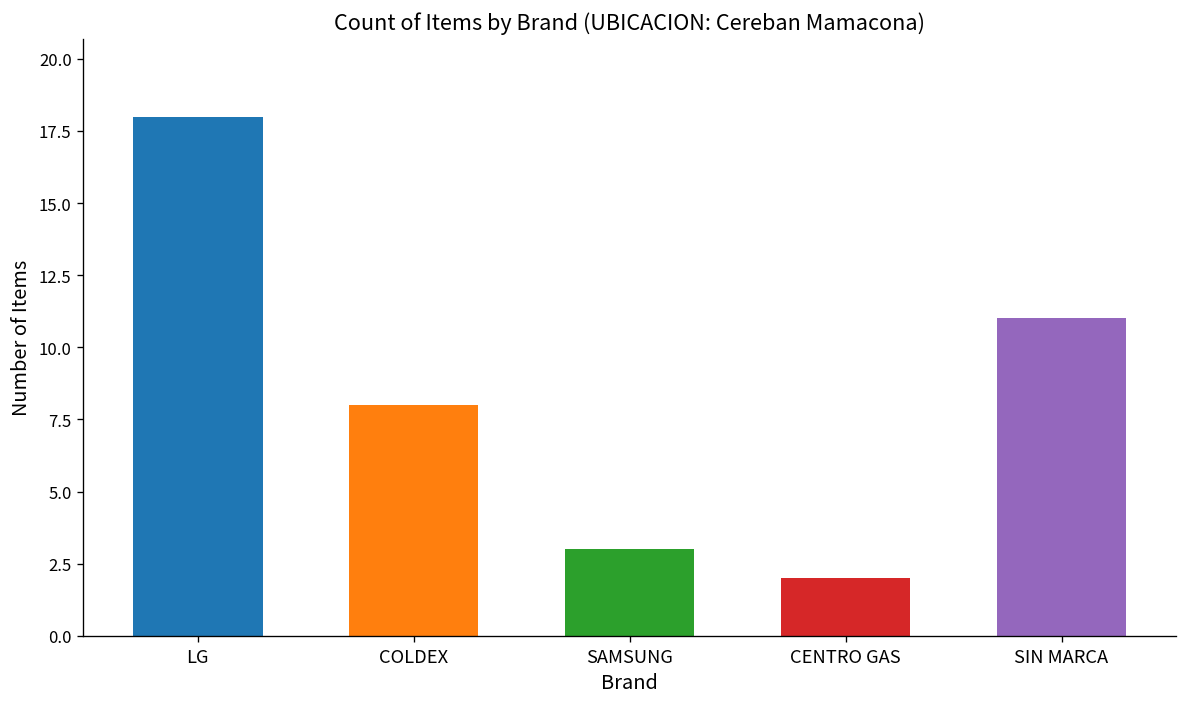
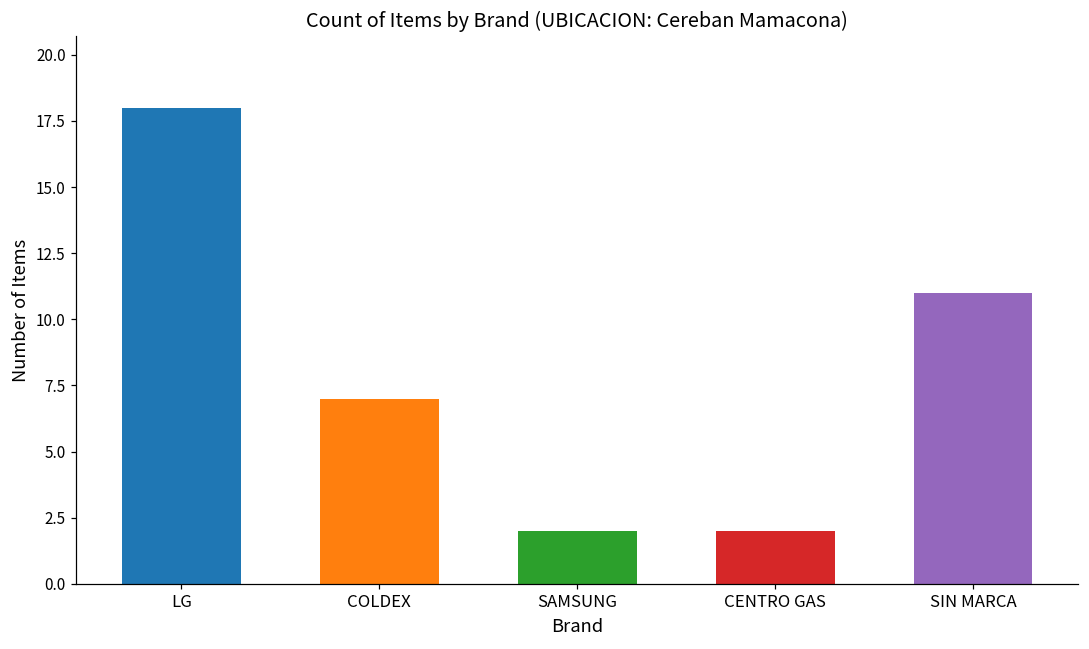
  {
    "LG": 18,
-   "COLDEX": 8,
-   "SAMSUNG": 3,
+   "COLDEX": 7,
+   "SAMSUNG": 2,
    "CENTRO GAS": 2,
    "SIN MARCA": 11
  }
